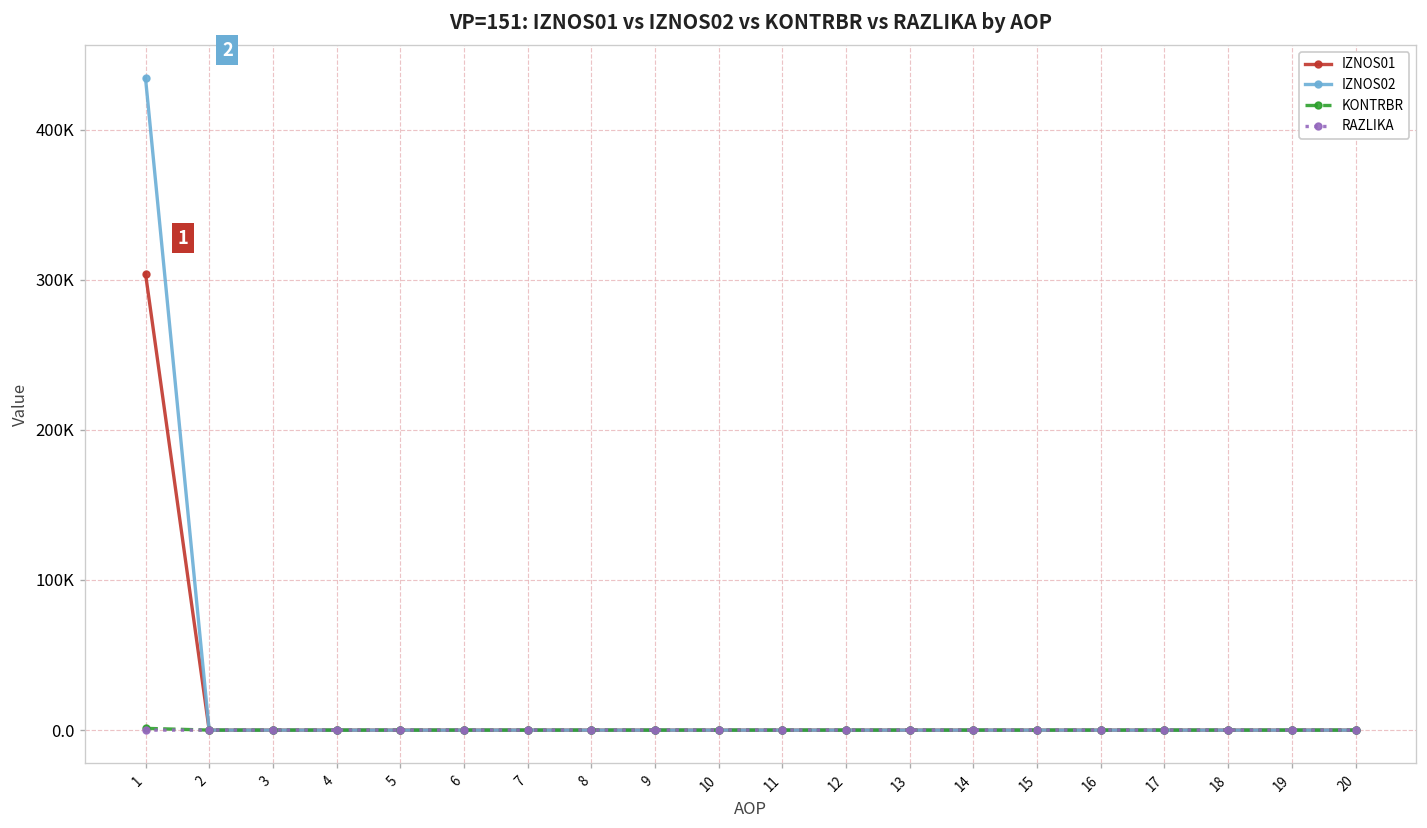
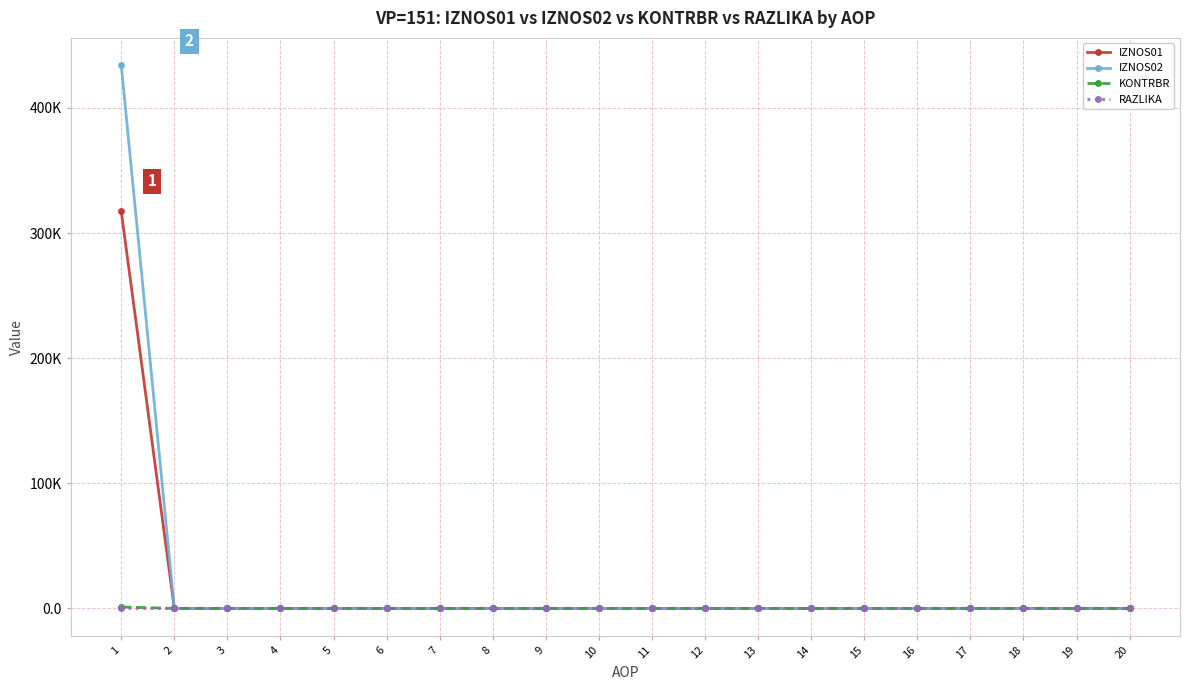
  {
    "IZNOS01": {
-     "1": 304000
+     "1": 317000
    },
    "IZNOS02": {
      "1": 434000
    }
  }
